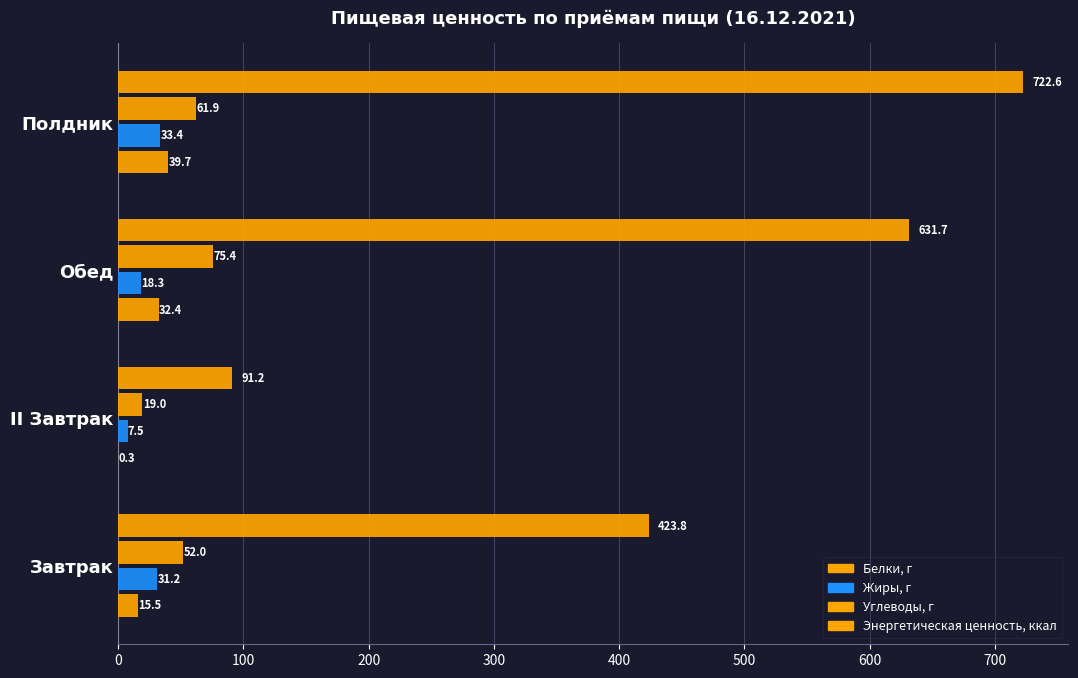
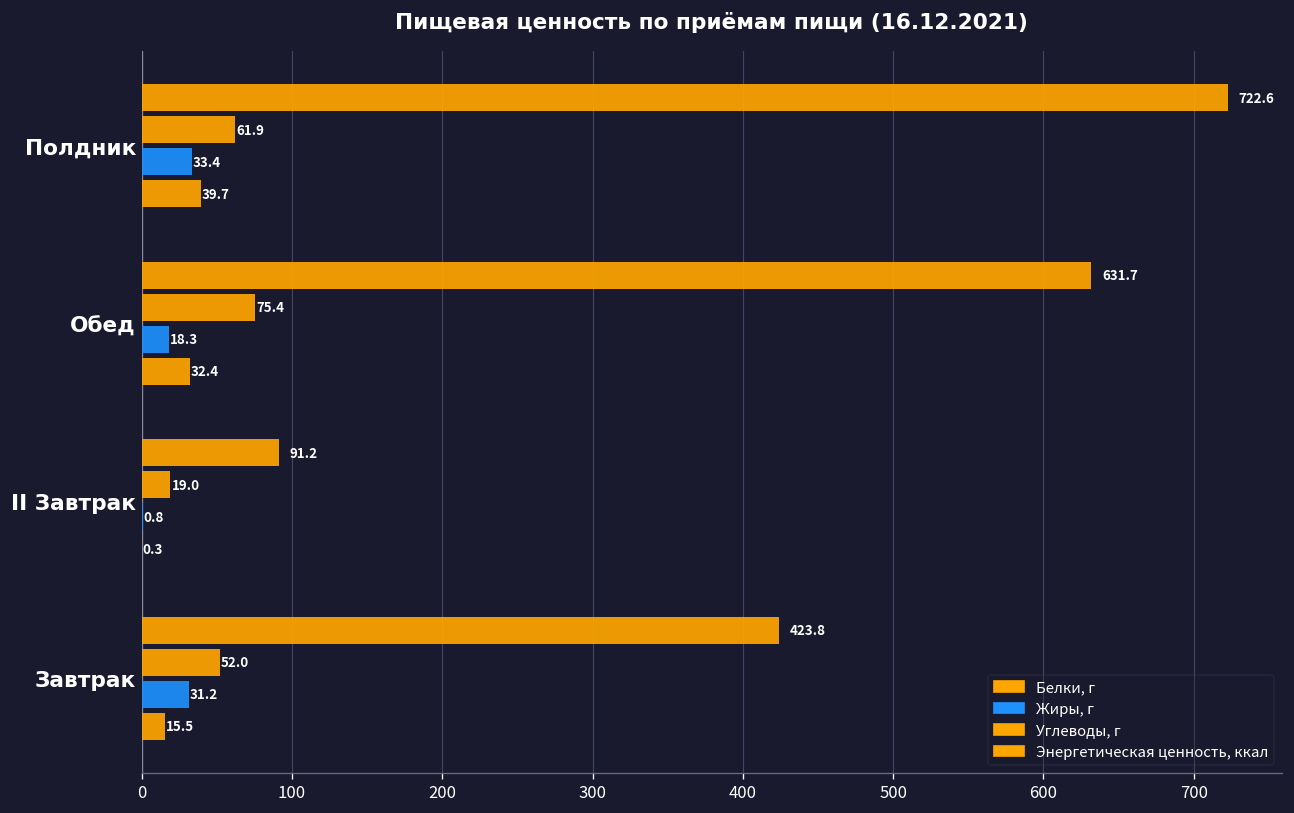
  {
    "Жиры, г": {
      "Полдник": 33.4,
      "Обед": 18.3,
-     "II Завтрак": 7.5,
+     "II Завтрак": 0.8,
      "Завтрак": 31.2
    }
  }
